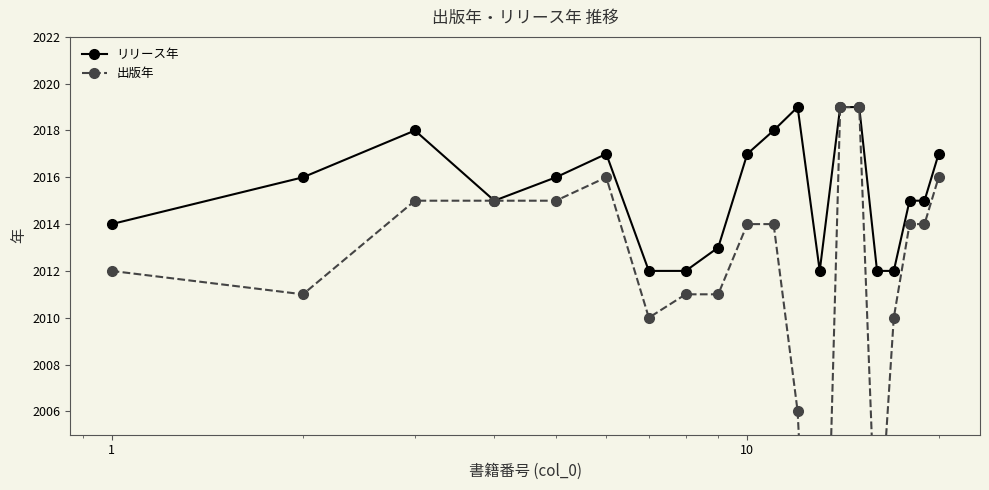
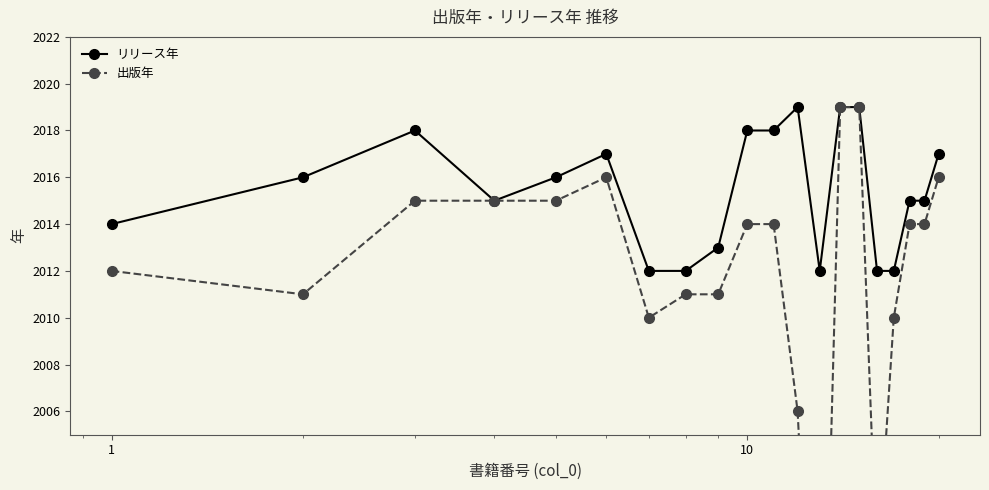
  {
    "リリース年": {
      "1": 2014,
-     "10": 2017
+     "10": 2018
    },
    "出版年": {
      "1": 2012,
      "10": 2014
    }
  }
